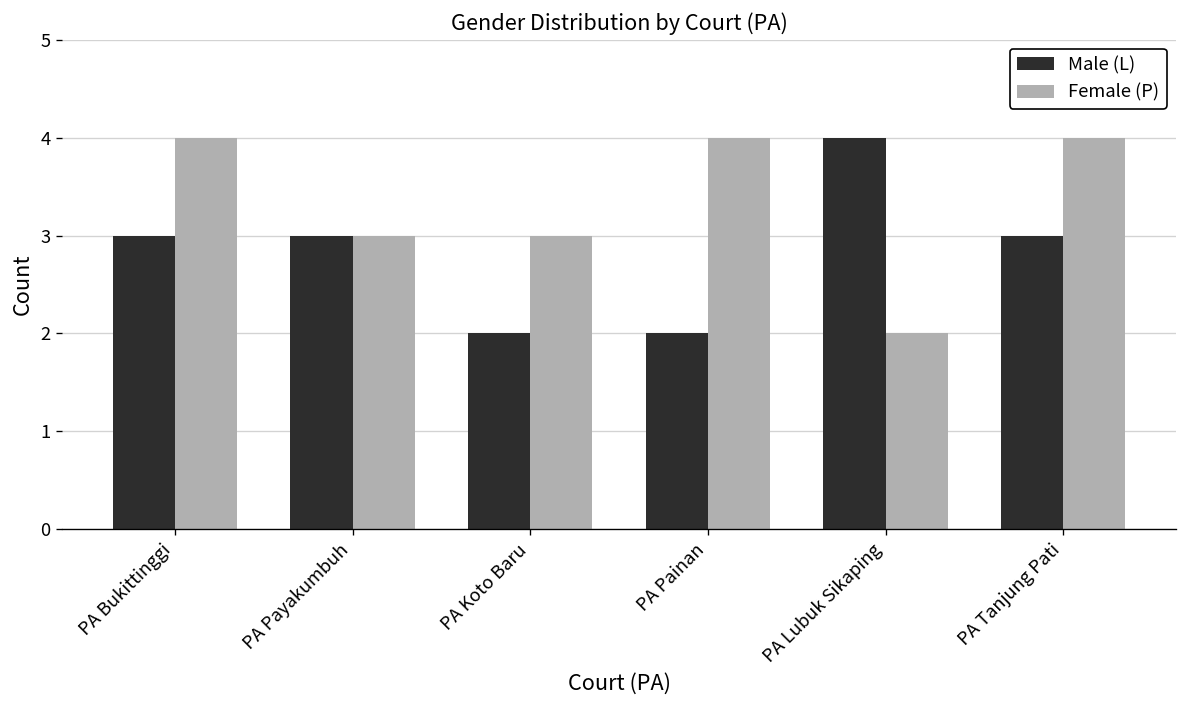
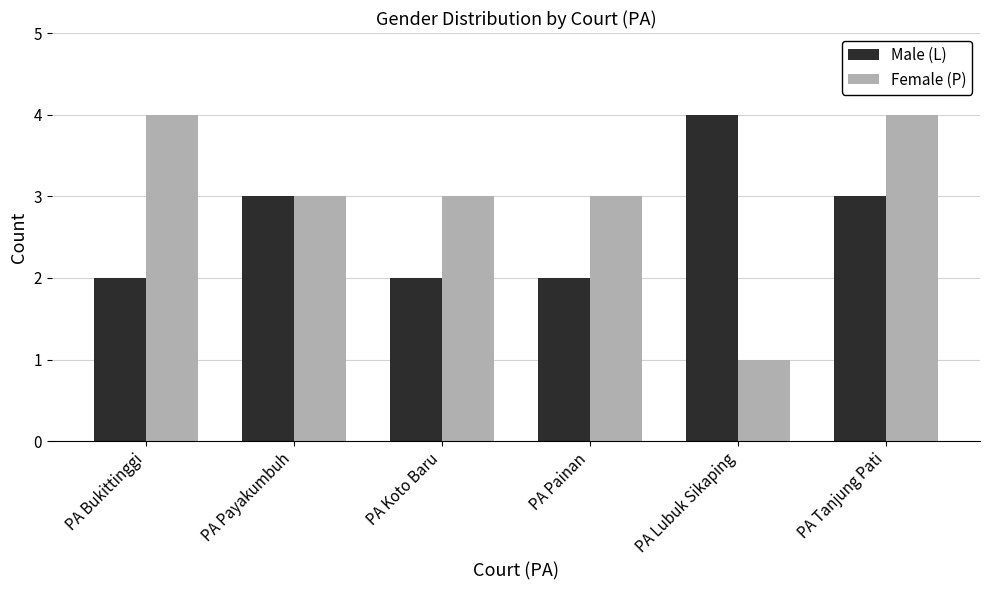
  {
    "Male (L)": {
-     "PA Bukittinggi": 3,
+     "PA Bukittinggi": 2,
      "PA Payakumbuh": 3,
      "PA Koto Baru": 2,
      "PA Painan": 2,
      "PA Lubuk Sikaping": 4,
      "PA Tanjung Pati": 3
    },
    "Female (P)": {
      "PA Bukittinggi": 4,
      "PA Payakumbuh": 3,
      "PA Koto Baru": 3,
-     "PA Painan": 4,
-     "PA Lubuk Sikaping": 2,
+     "PA Painan": 3,
+     "PA Lubuk Sikaping": 1,
      "PA Tanjung Pati": 4
    }
  }
